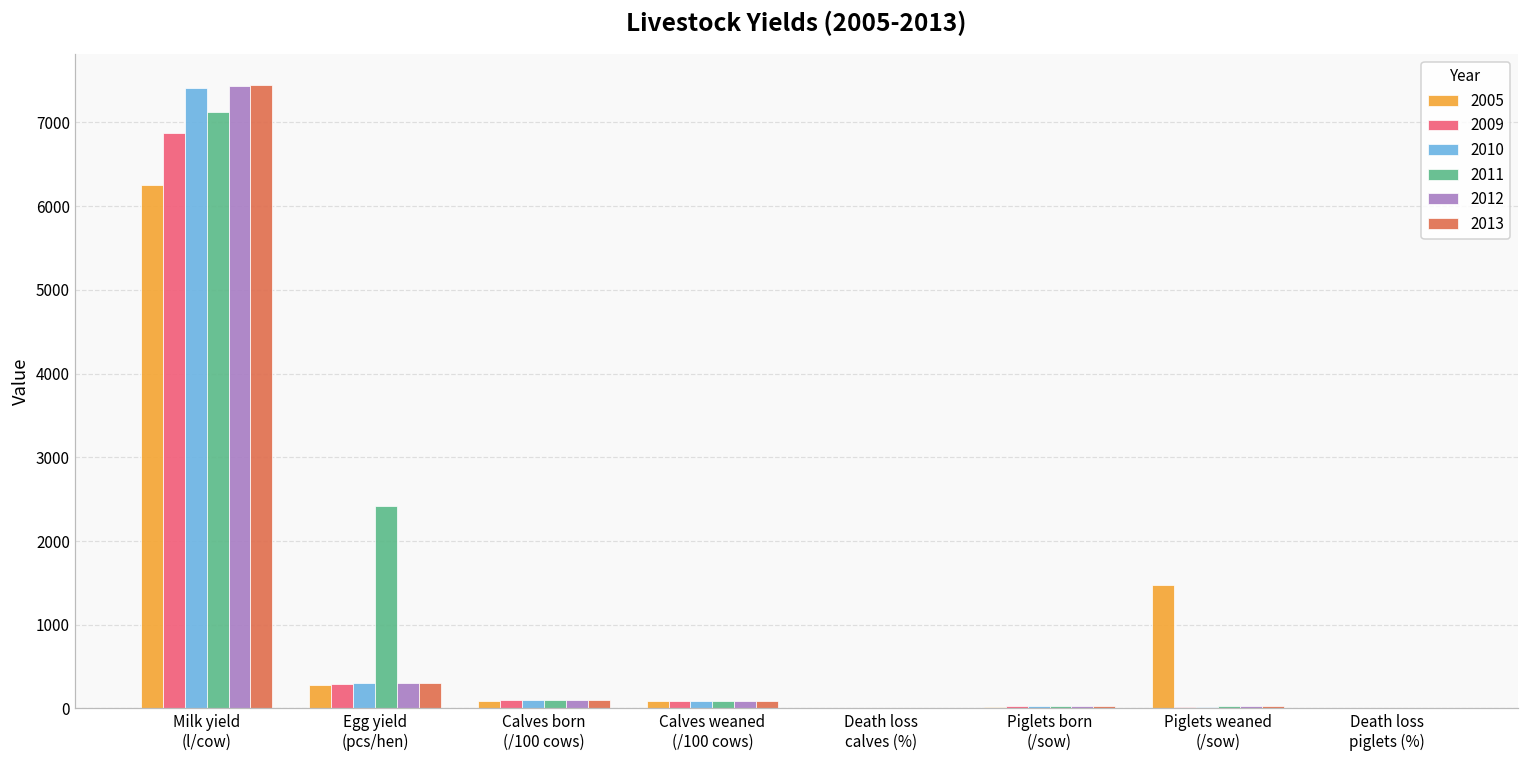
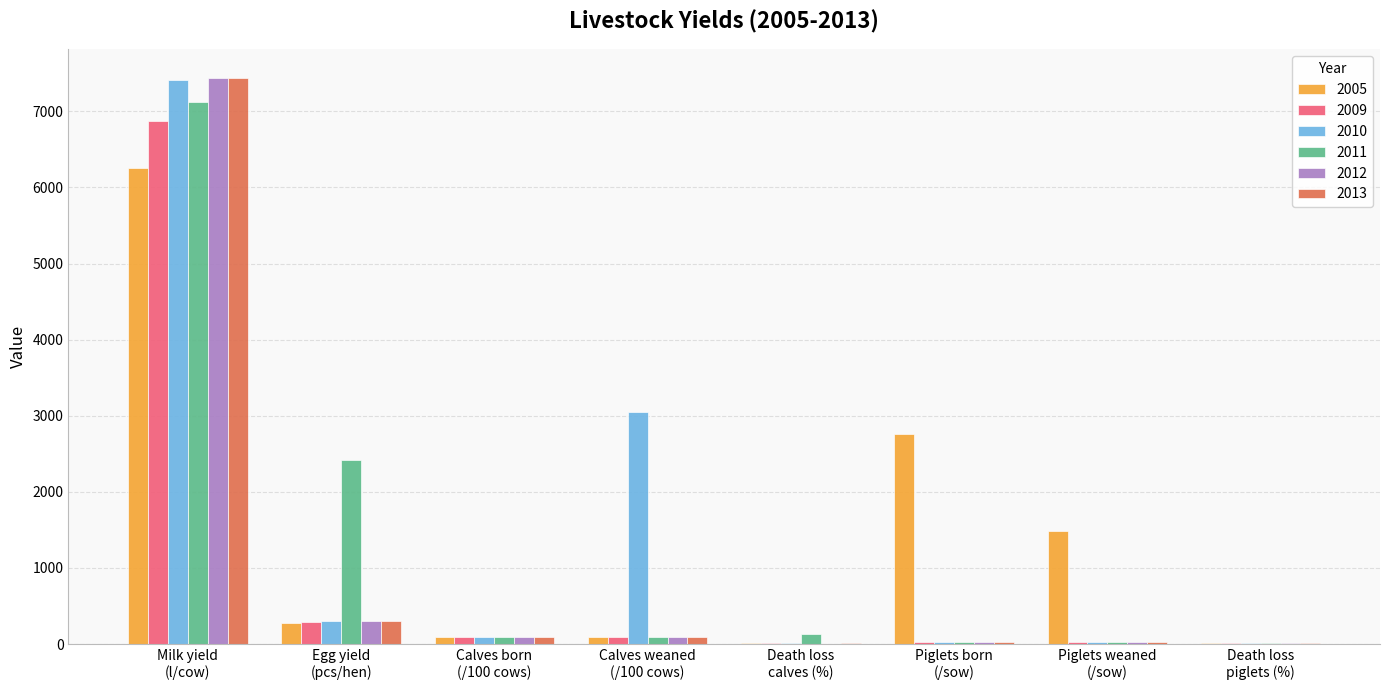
  {
    "2005": {
      "Milk yield (l/cow)": 6300,
      "Egg yield (pcs/hen)": 300,
      "Calves born (/100 cows)": 100,
      "Calves weaned (/100 cows)": 100,
-     "Piglets born (/sow)": 0,
+     "Piglets born (/sow)": 2800,
      "Piglets weaned (/sow)": 1500
    },
    "2010": {
      "Milk yield (l/cow)": 7400,
      "Egg yield (pcs/hen)": 300,
      "Calves born (/100 cows)": 100,
-     "Calves weaned (/100 cows)": 100
+     "Calves weaned (/100 cows)": 3100
    },
    "2011": {
      "Milk yield (l/cow)": 7100,
      "Egg yield (pcs/hen)": 2400,
      "Calves born (/100 cows)": 100,
      "Calves weaned (/100 cows)": 100,
-     "Death loss calves (%)": 0
+     "Death loss calves (%)": 100
    },
    "2012": {
      "Milk yield (l/cow)": 7400,
      "Egg yield (pcs/hen)": 300,
      "Calves born (/100 cows)": 100,
      "Calves weaned (/100 cows)": 100
    }
  }
